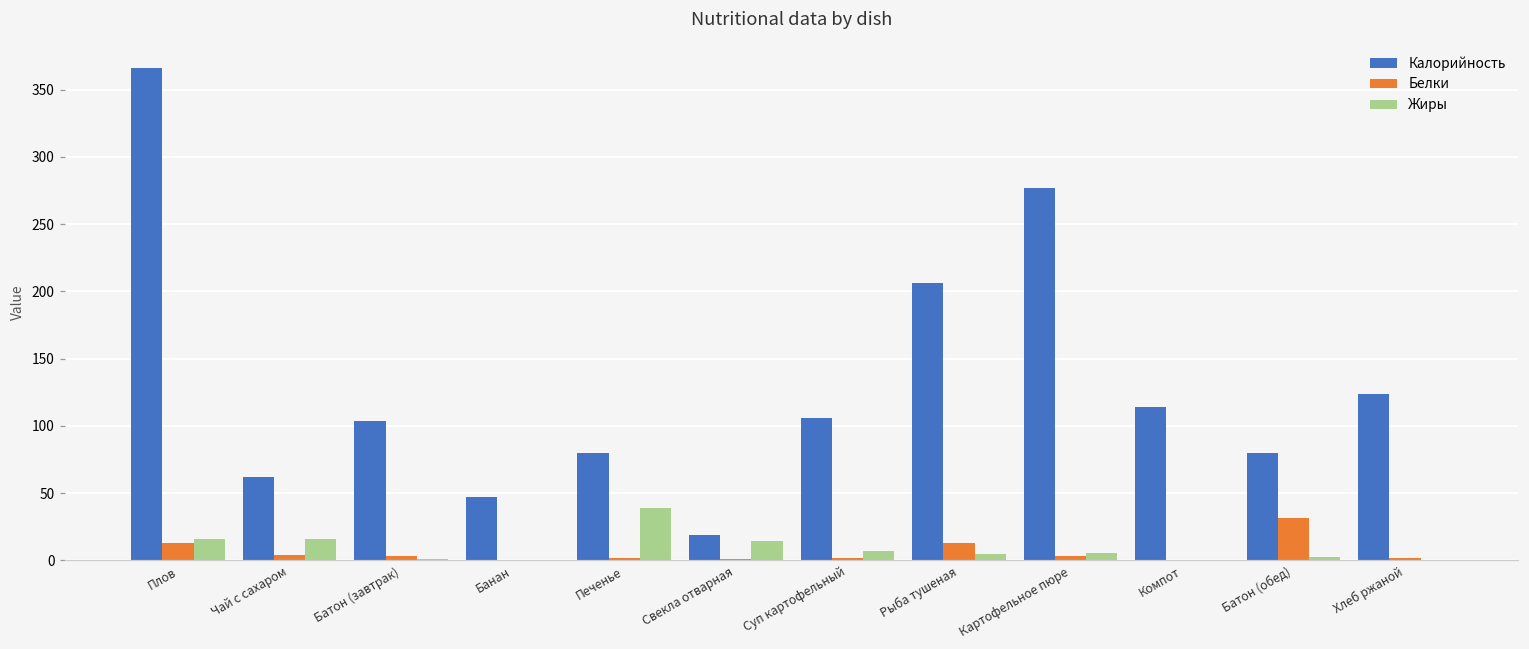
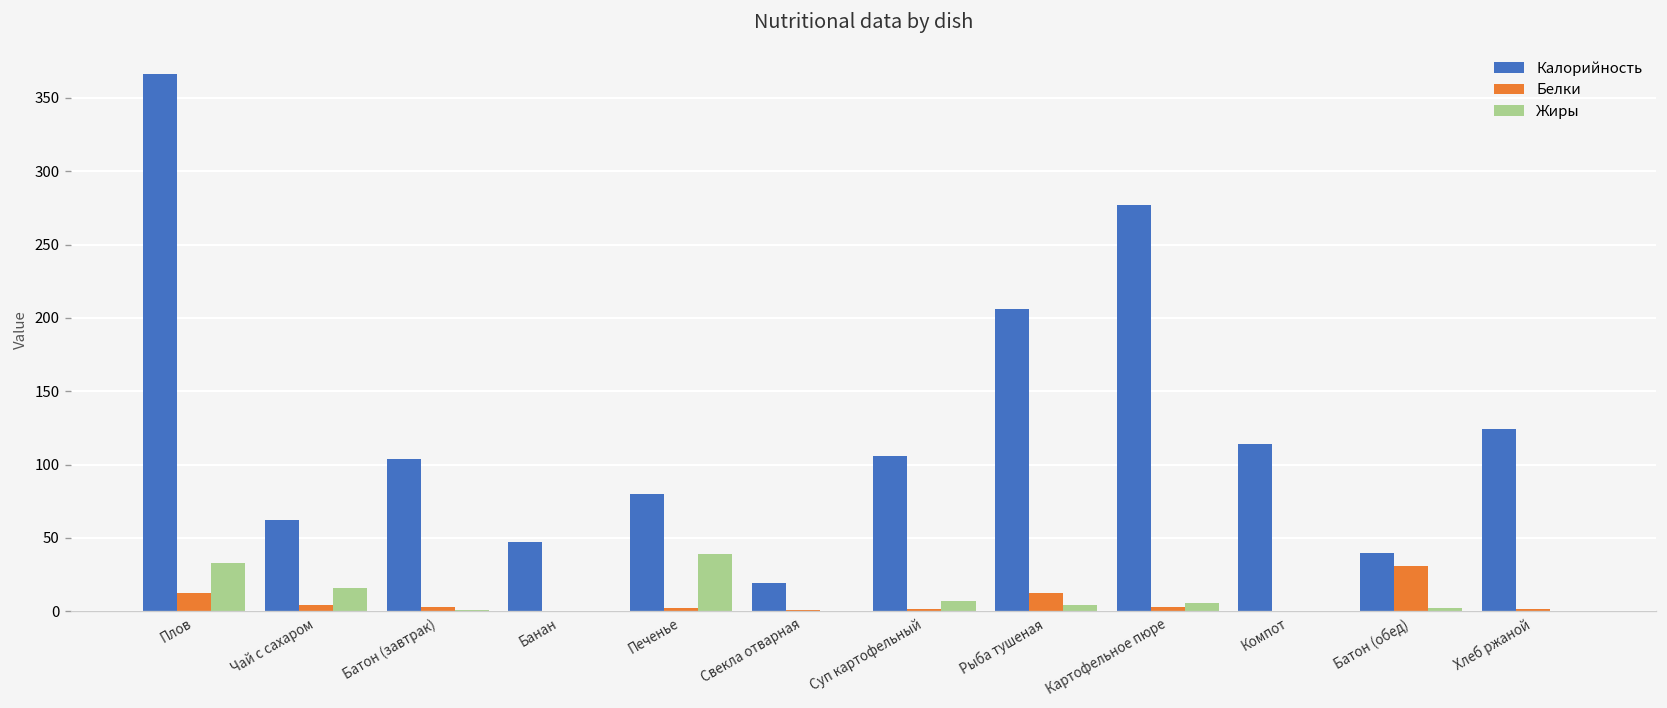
  {
    "Калорийность": {
      "Плов": 366,
      "Чай с сахаром": 62,
      "Батон (завтрак)": 104,
      "Банан": 47,
      "Печенье": 80,
      "Свекла отварная": 19,
      "Суп картофельный": 106,
      "Рыба тушеная": 206,
      "Картофельное пюре": 277,
      "Компот": 114,
-     "Батон (обед)": 80,
+     "Батон (обед)": 40,
      "Хлеб ржаной": 124
    },
    "Белки": {
      "Плов": 13,
      "Чай с сахаром": 4,
      "Батон (завтрак)": 3,
      "Рыба тушеная": 13,
      "Картофельное пюре": 3,
      "Батон (обед)": 31
    },
    "Жиры": {
-     "Плов": 16,
+     "Плов": 33,
      "Чай с сахаром": 16,
      "Печенье": 39,
-     "Свекла отварная": 14,
+     "Свекла отварная": 0,
      "Суп картофельный": 7,
      "Рыба тушеная": 5,
      "Картофельное пюре": 6,
      "Батон (обед)": 2
    }
  }
